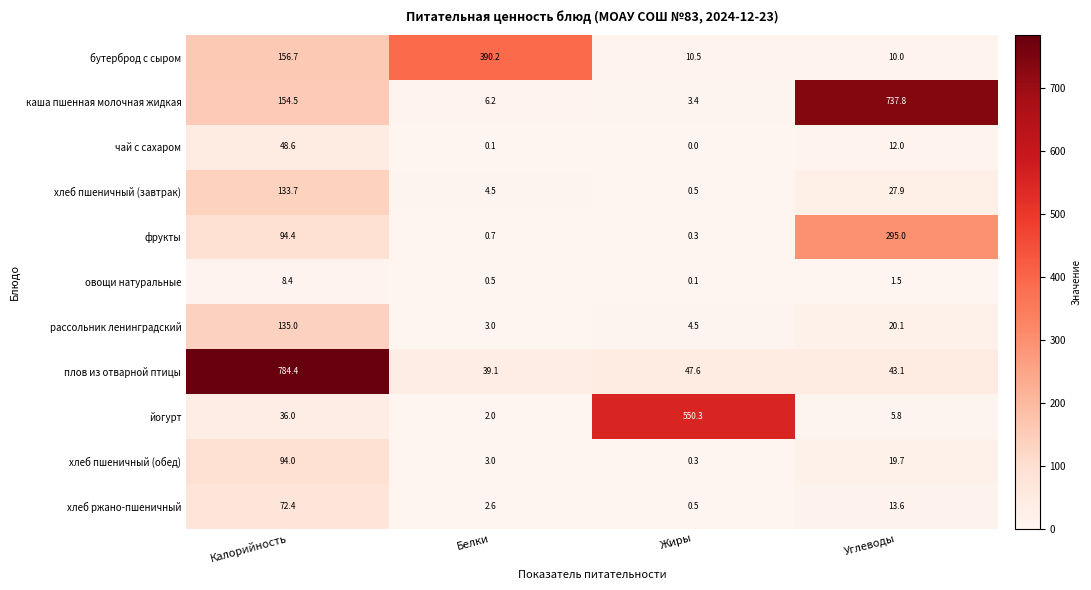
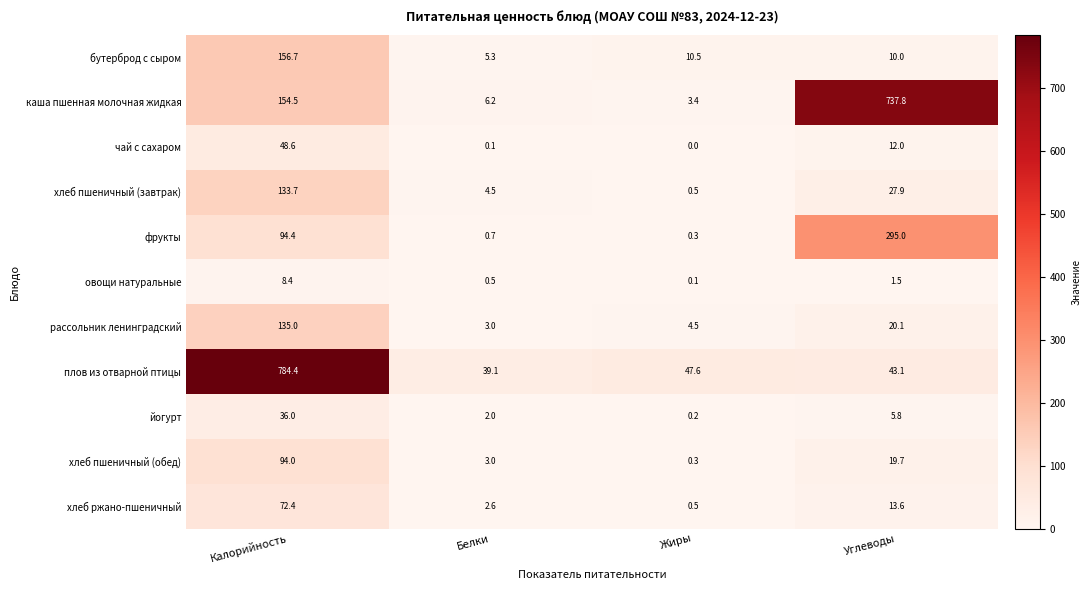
  {
    "бутерброд с сыром": {
      "Калорийность": 156.7,
-     "Белки": 390.2,
+     "Белки": 5.3,
      "Жиры": 10.5,
      "Углеводы": 10.0
    },
    "каша пшенная молочная жидкая": {
      "Калорийность": 154.5,
      "Белки": 6.2,
      "Жиры": 3.4,
      "Углеводы": 737.8
    },
    "чай с сахаром": {
      "Калорийность": 48.6,
      "Белки": 0.1,
      "Жиры": 0.0,
      "Углеводы": 12.0
    },
    "хлеб пшеничный (завтрак)": {
      "Калорийность": 133.7,
      "Белки": 4.5,
      "Жиры": 0.5,
      "Углеводы": 27.9
    },
    "фрукты": {
      "Калорийность": 94.4,
      "Белки": 0.7,
      "Жиры": 0.3,
      "Углеводы": 295.0
    },
    "овощи натуральные": {
      "Калорийность": 8.4,
      "Белки": 0.5,
      "Жиры": 0.1,
      "Углеводы": 1.5
    },
    "рассольник ленинградский": {
      "Калорийность": 135.0,
      "Белки": 3.0,
      "Жиры": 4.5,
      "Углеводы": 20.1
    },
    "плов из отварной птицы": {
      "Калорийность": 784.4,
      "Белки": 39.1,
      "Жиры": 47.6,
      "Углеводы": 43.1
    },
    "йогурт": {
      "Калорийность": 36.0,
      "Белки": 2.0,
-     "Жиры": 550.3,
+     "Жиры": 0.2,
      "Углеводы": 5.8
    },
    "хлеб пшеничный (обед)": {
      "Калорийность": 94.0,
      "Белки": 3.0,
      "Жиры": 0.3,
      "Углеводы": 19.7
    },
    "хлеб ржано-пшеничный": {
      "Калорийность": 72.4,
      "Белки": 2.6,
      "Жиры": 0.5,
      "Углеводы": 13.6
    }
  }
